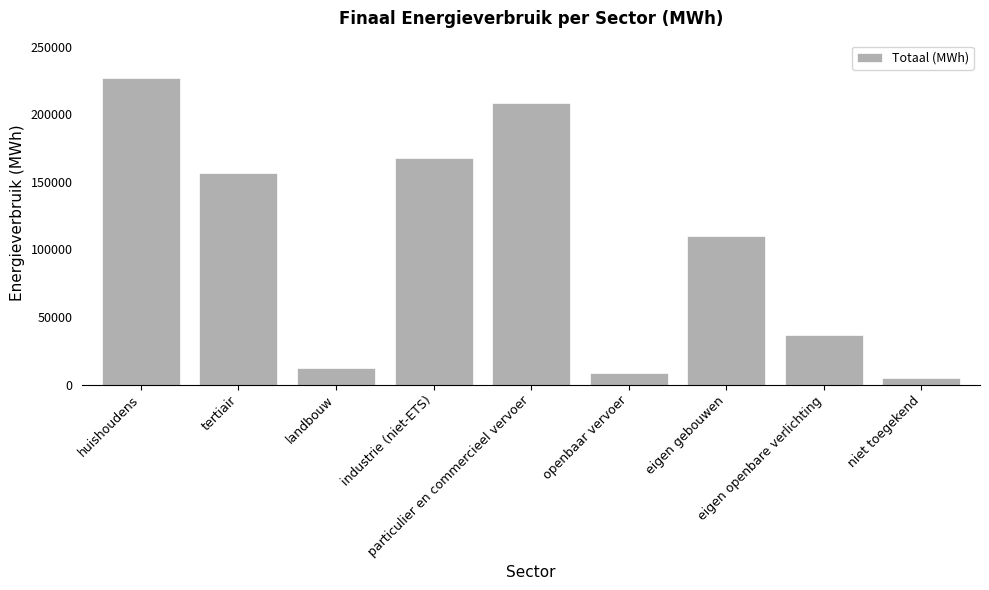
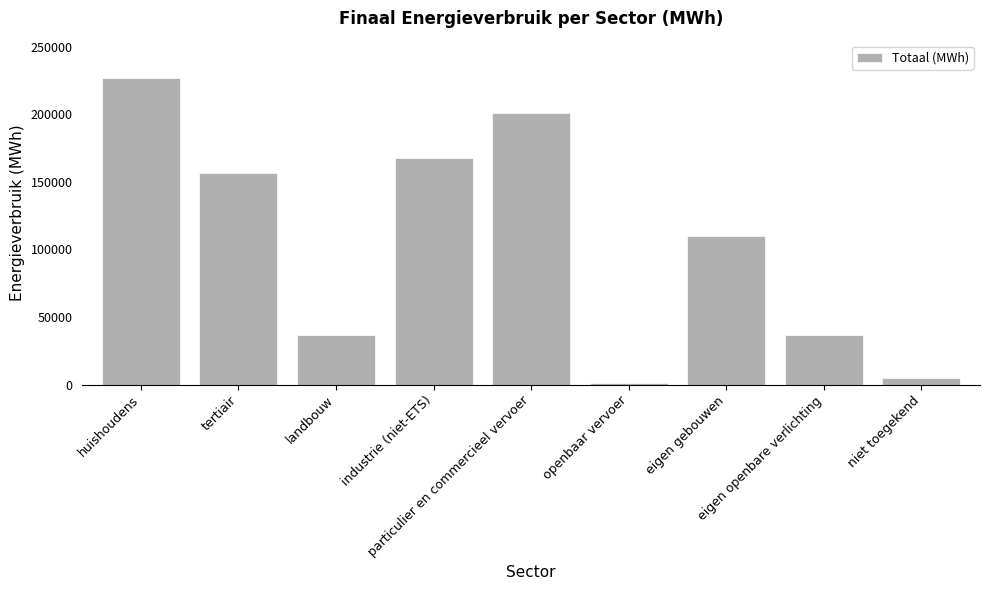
  {
    "huishoudens": 227000,
    "tertiair": 157000,
-   "landbouw": 12000,
+   "landbouw": 36000,
    "industrie (niet-ETS)": 167000,
-   "particulier en commercieel vervoer": 209000,
-   "openbaar vervoer": 8000,
+   "particulier en commercieel vervoer": 201000,
+   "openbaar vervoer": 1000,
    "eigen gebouwen": 110000,
    "eigen openbare verlichting": 37000,
    "niet toegekend": 5000
  }
